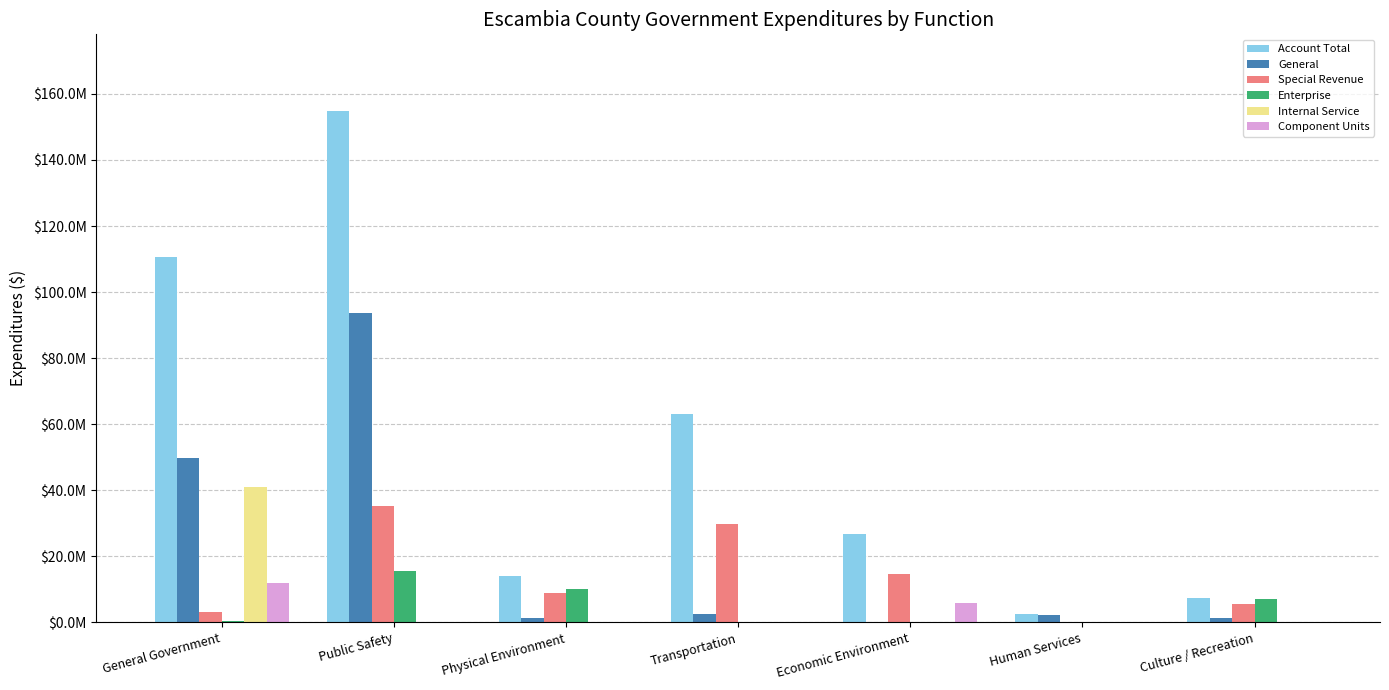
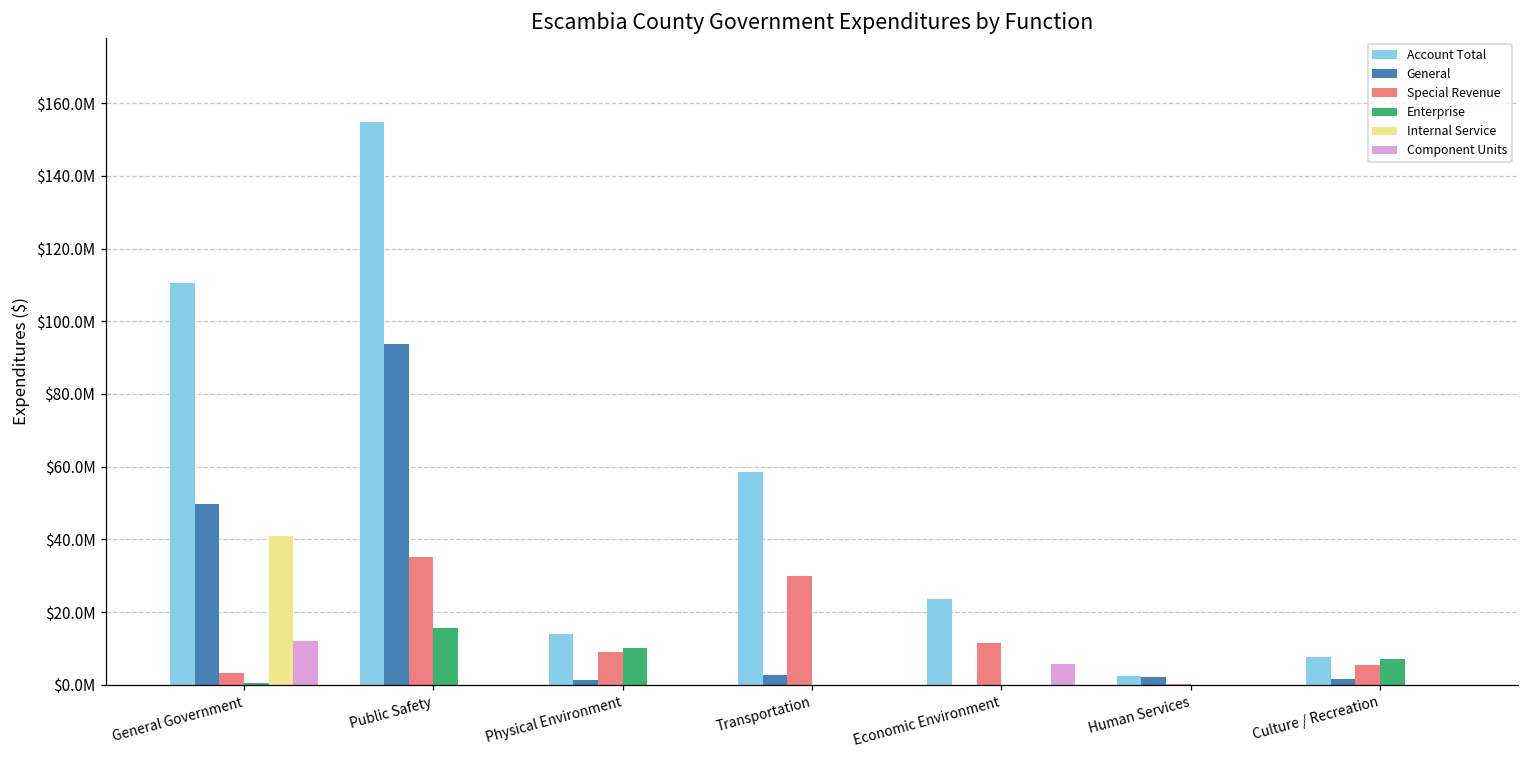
  {
    "Account Total": {
      "General Government": "$110000000",
      "Public Safety": "$155000000",
      "Physical Environment": "$14000000",
-     "Transportation": "$63000000",
-     "Economic Environment": "$27000000",
+     "Transportation": "$59000000",
+     "Economic Environment": "$24000000",
      "Human Services": "$2000000",
      "Culture / Recreation": "$8000000"
    },
    "General": {
      "General Government": "$50000000",
      "Public Safety": "$94000000",
      "Physical Environment": "$1000000",
      "Transportation": "$3000000",
      "Economic Environment": "$0",
      "Human Services": "$2000000",
      "Culture / Recreation": "$1000000"
    },
    "Special Revenue": {
      "General Government": "$3000000",
      "Public Safety": "$35000000",
      "Physical Environment": "$9000000",
      "Transportation": "$30000000",
-     "Economic Environment": "$15000000",
+     "Economic Environment": "$11000000",
      "Culture / Recreation": "$5000000"
    },
    "Enterprise": {
      "Public Safety": "$16000000",
      "Physical Environment": "$10000000",
      "Transportation": "$0",
      "Economic Environment": "$0",
      "Human Services": "$0",
      "Culture / Recreation": "$7000000"
    },
    "Internal Service": {
      "General Government": "$41000000",
      "Public Safety": "$0",
      "Physical Environment": "$0",
      "Transportation": "$0",
      "Economic Environment": "$0",
      "Human Services": "$0",
      "Culture / Recreation": "$0"
    },
    "Component Units": {
      "General Government": "$12000000",
      "Public Safety": "$0",
      "Physical Environment": "$0",
      "Transportation": "$0",
      "Economic Environment": "$6000000",
      "Human Services": "$0",
      "Culture / Recreation": "$0"
    }
  }
